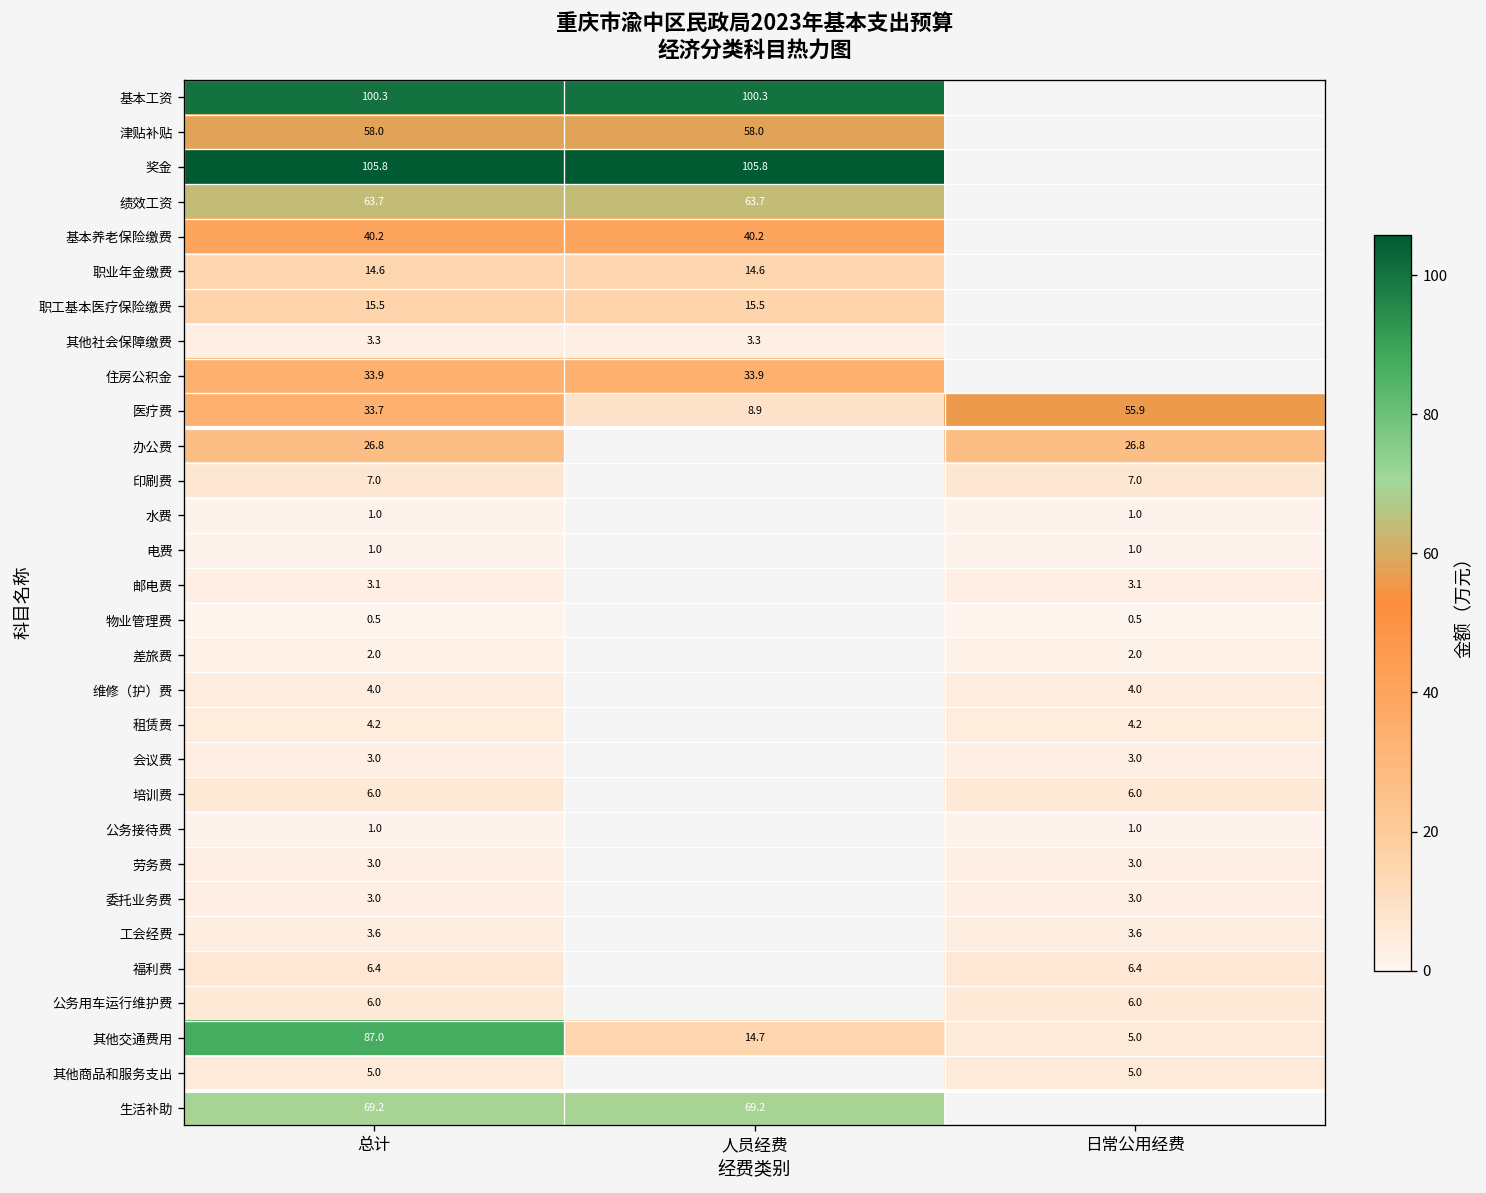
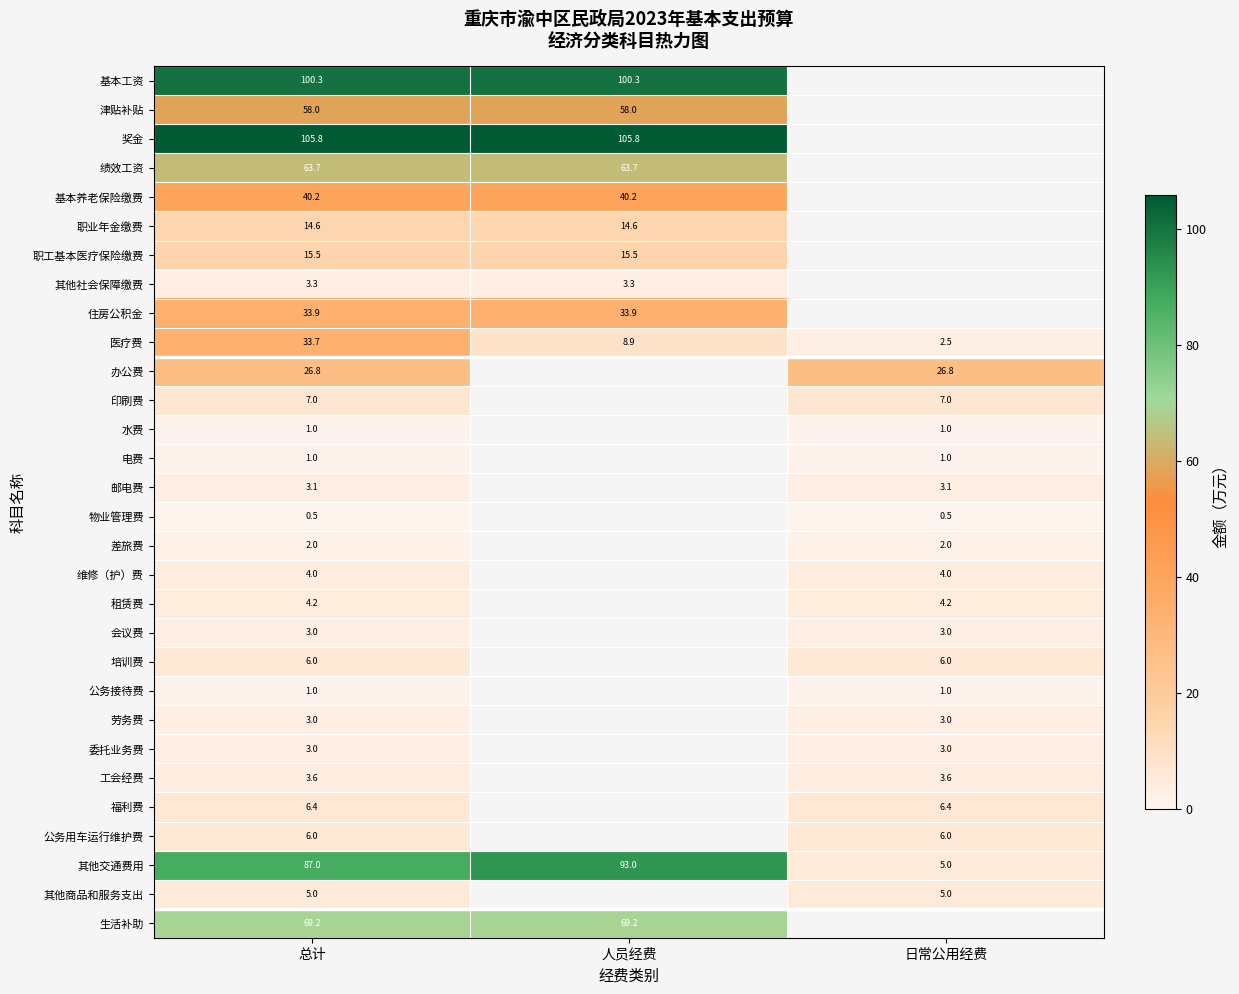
  {
    "基本工资": {
      "总计": 100.3,
      "人员经费": 100.3
    },
    "津贴补贴": {
      "总计": 58.0,
      "人员经费": 58.0
    },
    "奖金": {
      "总计": 105.8,
      "人员经费": 105.8
    },
    "绩效工资": {
      "总计": 63.7,
      "人员经费": 63.7
    },
    "基本养老保险缴费": {
      "总计": 40.2,
      "人员经费": 40.2
    },
    "职业年金缴费": {
      "总计": 14.6,
      "人员经费": 14.6
    },
    "职工基本医疗保险缴费": {
      "总计": 15.5,
      "人员经费": 15.5
    },
    "其他社会保障缴费": {
      "总计": 3.3,
      "人员经费": 3.3
    },
    "住房公积金": {
      "总计": 33.9,
      "人员经费": 33.9
    },
    "医疗费": {
      "总计": 33.7,
      "人员经费": 8.9,
-     "日常公用经费": 55.9
+     "日常公用经费": 2.5
    },
    "办公费": {
      "总计": 26.8,
      "日常公用经费": 26.8
    },
    "印刷费": {
      "总计": 7.0,
      "日常公用经费": 7.0
    },
    "水费": {
      "总计": 1.0,
      "日常公用经费": 1.0
    },
    "电费": {
      "总计": 1.0,
      "日常公用经费": 1.0
    },
    "邮电费": {
      "总计": 3.1,
      "日常公用经费": 3.1
    },
    "物业管理费": {
      "总计": 0.5,
      "日常公用经费": 0.5
    },
    "差旅费": {
      "总计": 2.0,
      "日常公用经费": 2.0
    },
    "维修（护）费": {
      "总计": 4.0,
      "日常公用经费": 4.0
    },
    "租赁费": {
      "总计": 4.2,
      "日常公用经费": 4.2
    },
    "会议费": {
      "总计": 3.0,
      "日常公用经费": 3.0
    },
    "培训费": {
      "总计": 6.0,
      "日常公用经费": 6.0
    },
    "公务接待费": {
      "总计": 1.0,
      "日常公用经费": 1.0
    },
    "劳务费": {
      "总计": 3.0,
      "日常公用经费": 3.0
    },
    "委托业务费": {
      "总计": 3.0,
      "日常公用经费": 3.0
    },
    "工会经费": {
      "总计": 3.6,
      "日常公用经费": 3.6
    },
    "福利费": {
      "总计": 6.4,
      "日常公用经费": 6.4
    },
    "公务用车运行维护费": {
      "总计": 6.0,
      "日常公用经费": 6.0
    },
    "其他交通费用": {
      "总计": 87.0,
-     "人员经费": 14.7,
+     "人员经费": 93.0,
      "日常公用经费": 5.0
    },
    "其他商品和服务支出": {
      "总计": 5.0,
      "日常公用经费": 5.0
    },
    "生活补助": {
      "总计": 69.2,
      "人员经费": 69.2
    }
  }
